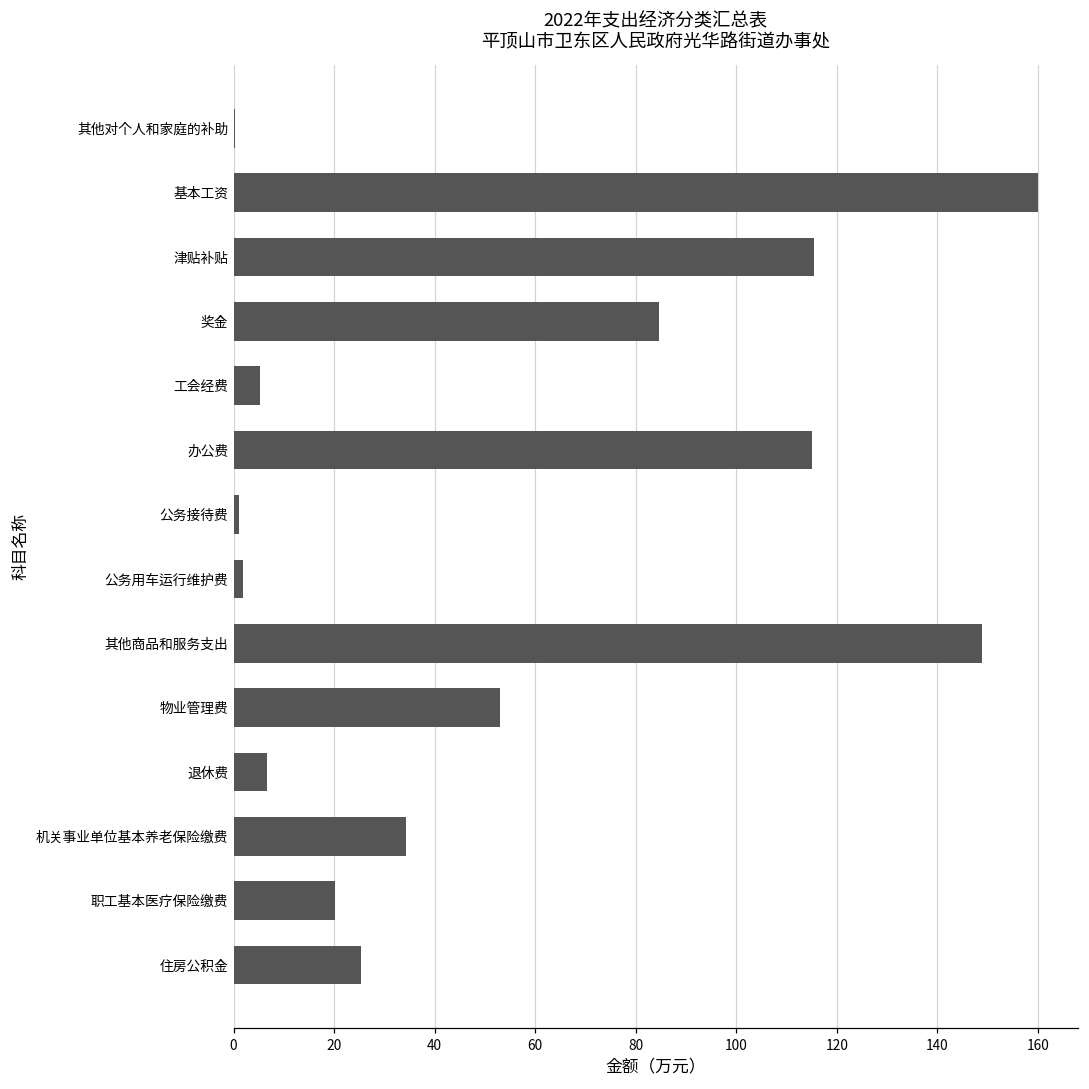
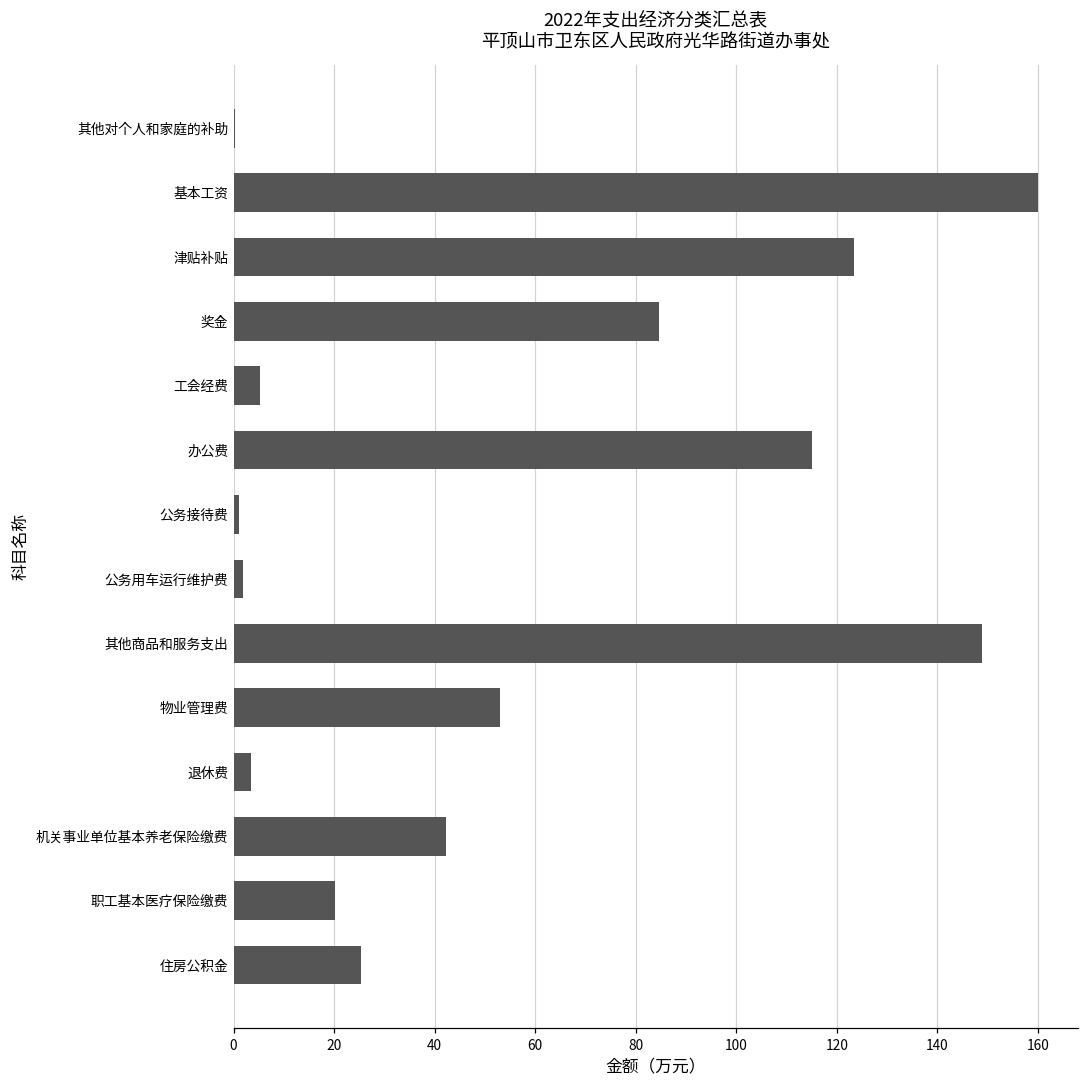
  {
    "基本工资": 160,
-   "津贴补贴": 115,
+   "津贴补贴": 123,
    "奖金": 85,
    "工会经费": 5,
    "办公费": 115,
    "公务接待费": 1,
    "公务用车运行维护费": 2,
    "其他商品和服务支出": 149,
    "物业管理费": 53,
-   "退休费": 7,
-   "机关事业单位基本养老保险缴费": 34,
+   "退休费": 3,
+   "机关事业单位基本养老保险缴费": 42,
    "职工基本医疗保险缴费": 20,
    "住房公积金": 25
  }
